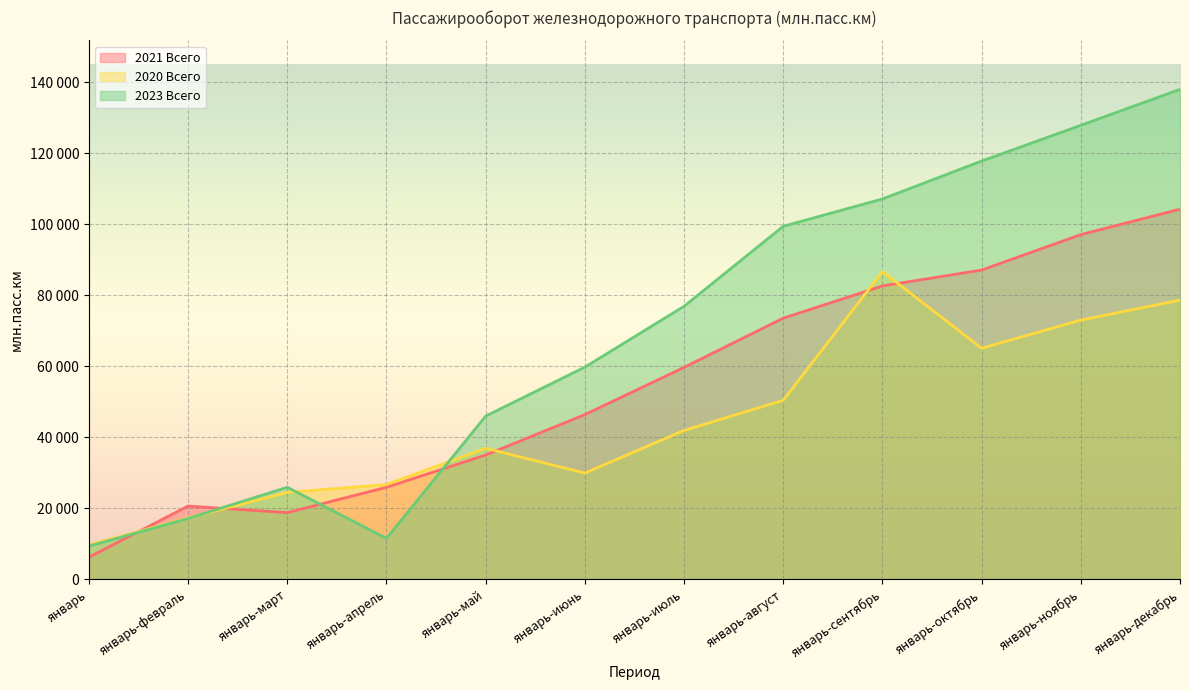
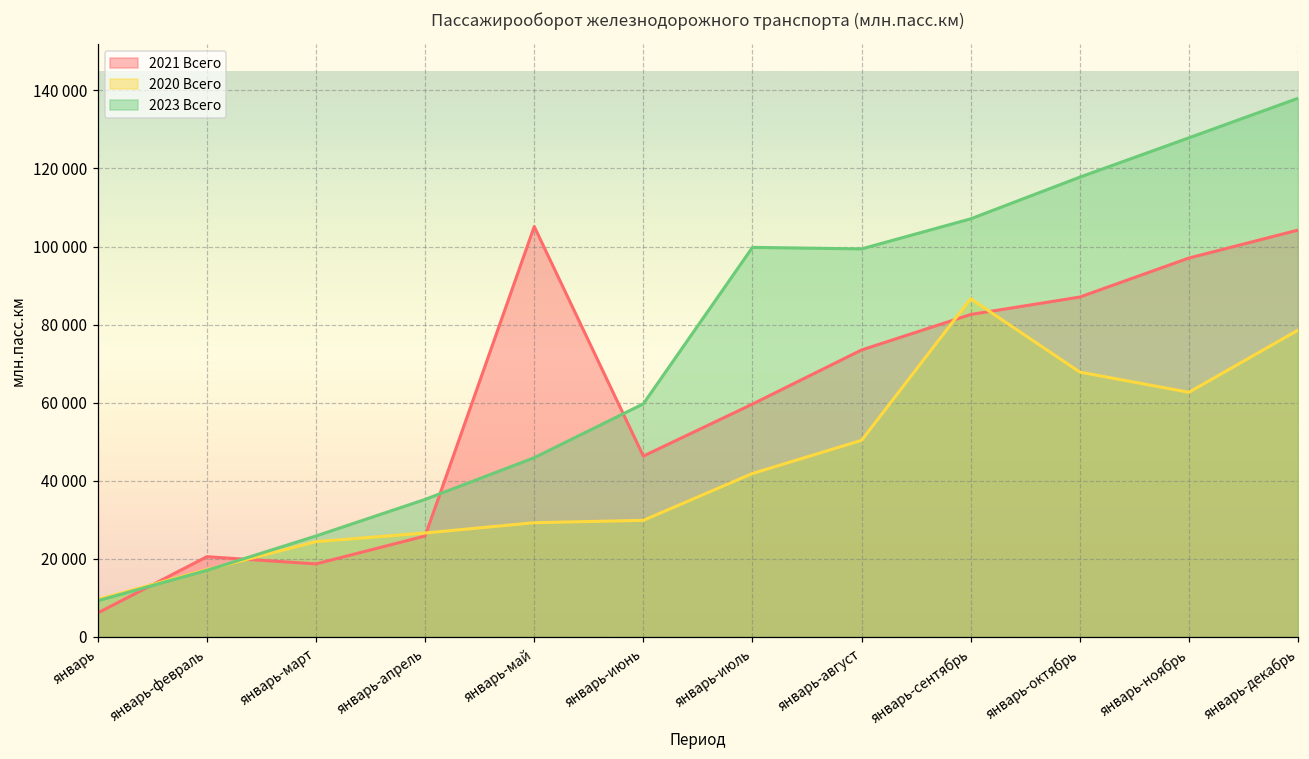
  {
    "2021 Всего": {
      "январь": 6000,
      "январь-февраль": 21000,
      "январь-март": 19000,
      "январь-апрель": 26000,
-     "январь-май": 35000,
+     "январь-май": 105000,
      "январь-июнь": 46000,
      "январь-июль": 60000,
      "январь-август": 74000,
      "январь-сентябрь": 83000,
      "январь-октябрь": 87000,
      "январь-ноябрь": 97000,
      "январь-декабрь": 104000
    },
    "2020 Всего": {
      "январь-март": 24000,
      "январь-апрель": 27000,
-     "январь-май": 37000,
+     "январь-май": 29000,
      "январь-июнь": 30000,
      "январь-июль": 42000,
      "январь-август": 50000,
      "январь-сентябрь": 87000,
-     "январь-октябрь": 65000,
-     "январь-ноябрь": 73000,
+     "январь-октябрь": 68000,
+     "январь-ноябрь": 63000,
      "январь-декабрь": 79000
    },
    "2023 Всего": {
      "январь-март": 26000,
-     "январь-апрель": 11000,
+     "январь-апрель": 35000,
      "январь-май": 46000,
      "январь-июнь": 60000,
-     "январь-июль": 77000,
+     "январь-июль": 100000,
      "январь-август": 99000,
      "январь-сентябрь": 107000,
      "январь-октябрь": 118000,
      "январь-ноябрь": 128000,
      "январь-декабрь": 138000
    }
  }
